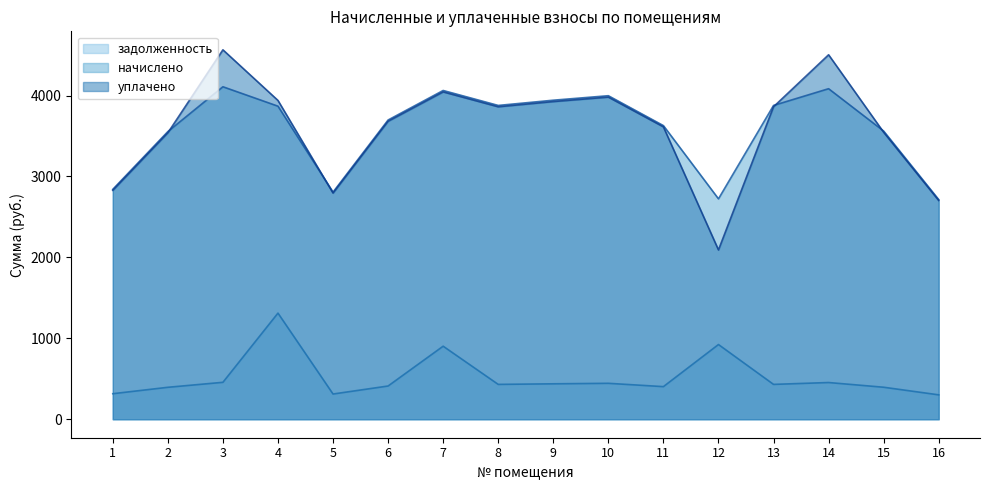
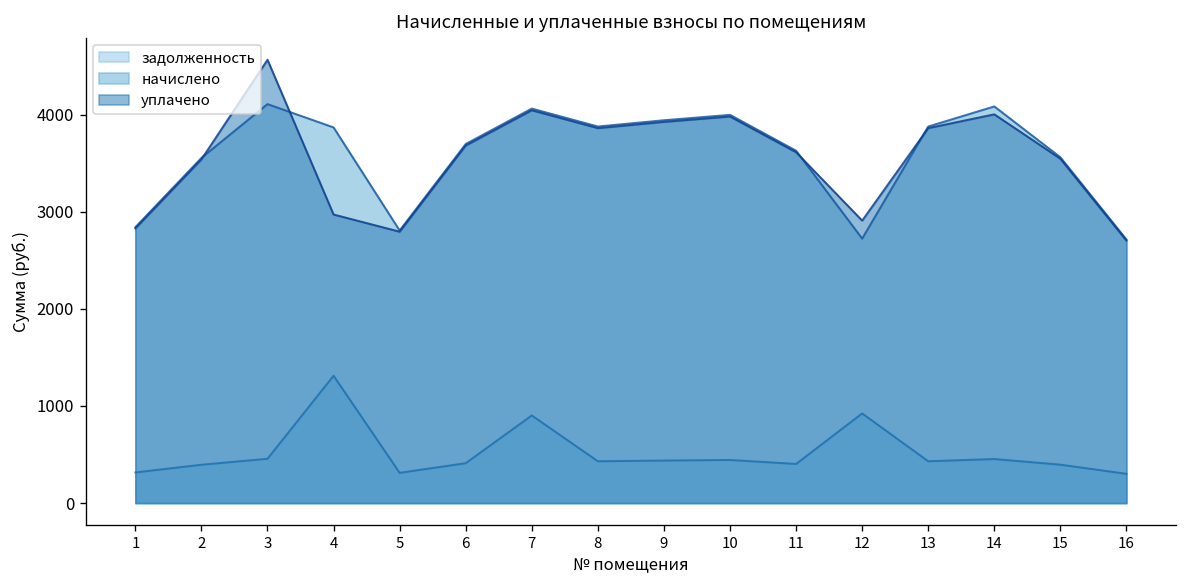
  {
    "уплачено": {
      "3": 4600,
-     "4": 3900,
-     "12": 2100,
-     "14": 4500
+     "4": 3000,
+     "12": 2900,
+     "14": 4000
    }
  }
